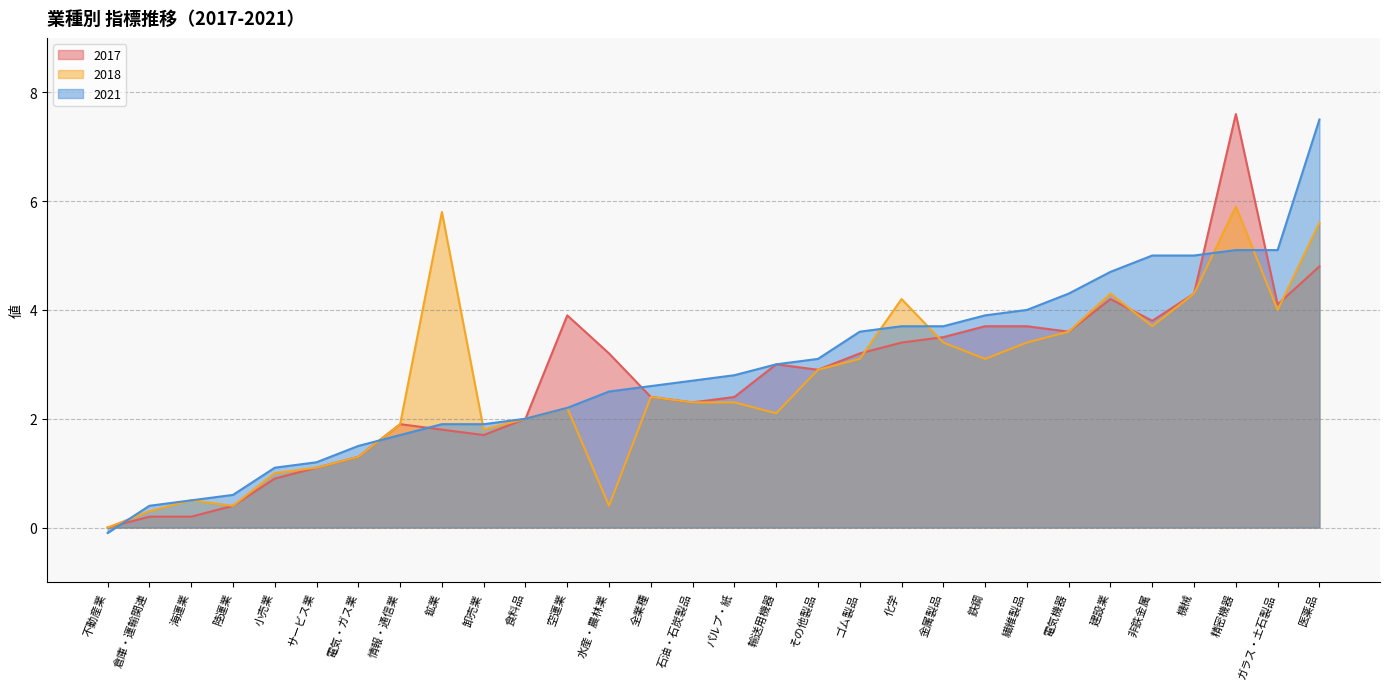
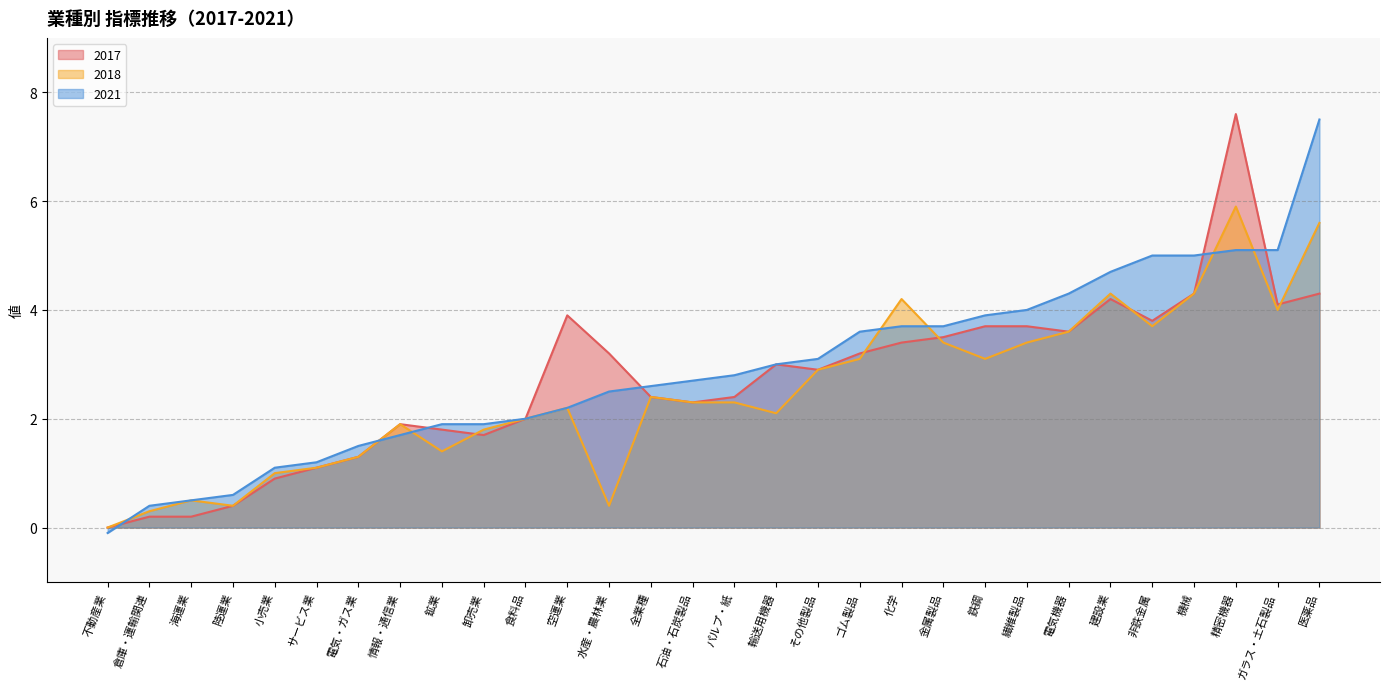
  {
    "2017": {
      "倉庫・運輸関連": 0.2,
      "海運業": 0.2,
      "小売業": 0.9,
      "鉱業": 1.8,
      "卸売業": 1.7,
      "空運業": 3.9,
      "水産・農林業": 3.2,
      "パルプ・紙": 2.4,
      "ゴム製品": 3.2,
      "化学": 3.4,
      "金属製品": 3.5,
      "鉄鋼": 3.7,
      "繊維製品": 3.7,
      "建設業": 4.2,
      "非鉄金属": 3.8,
      "精密機器": 7.6,
      "ガラス・土石製品": 4.1,
-     "医薬品": 4.8
+     "医薬品": 4.3
    },
    "2018": {
      "倉庫・運輸関連": 0.3,
      "小売業": 1.0,
-     "鉱業": 5.8,
+     "鉱業": 1.4,
      "卸売業": 1.8,
      "水産・農林業": 0.4,
      "パルプ・紙": 2.3,
      "輸送用機器": 2.1,
      "ゴム製品": 3.1,
      "化学": 4.2,
      "金属製品": 3.4,
      "鉄鋼": 3.1,
      "繊維製品": 3.4,
      "建設業": 4.3,
      "非鉄金属": 3.7,
      "精密機器": 5.9,
      "ガラス・土石製品": 4.0,
      "医薬品": 5.6
    }
  }
